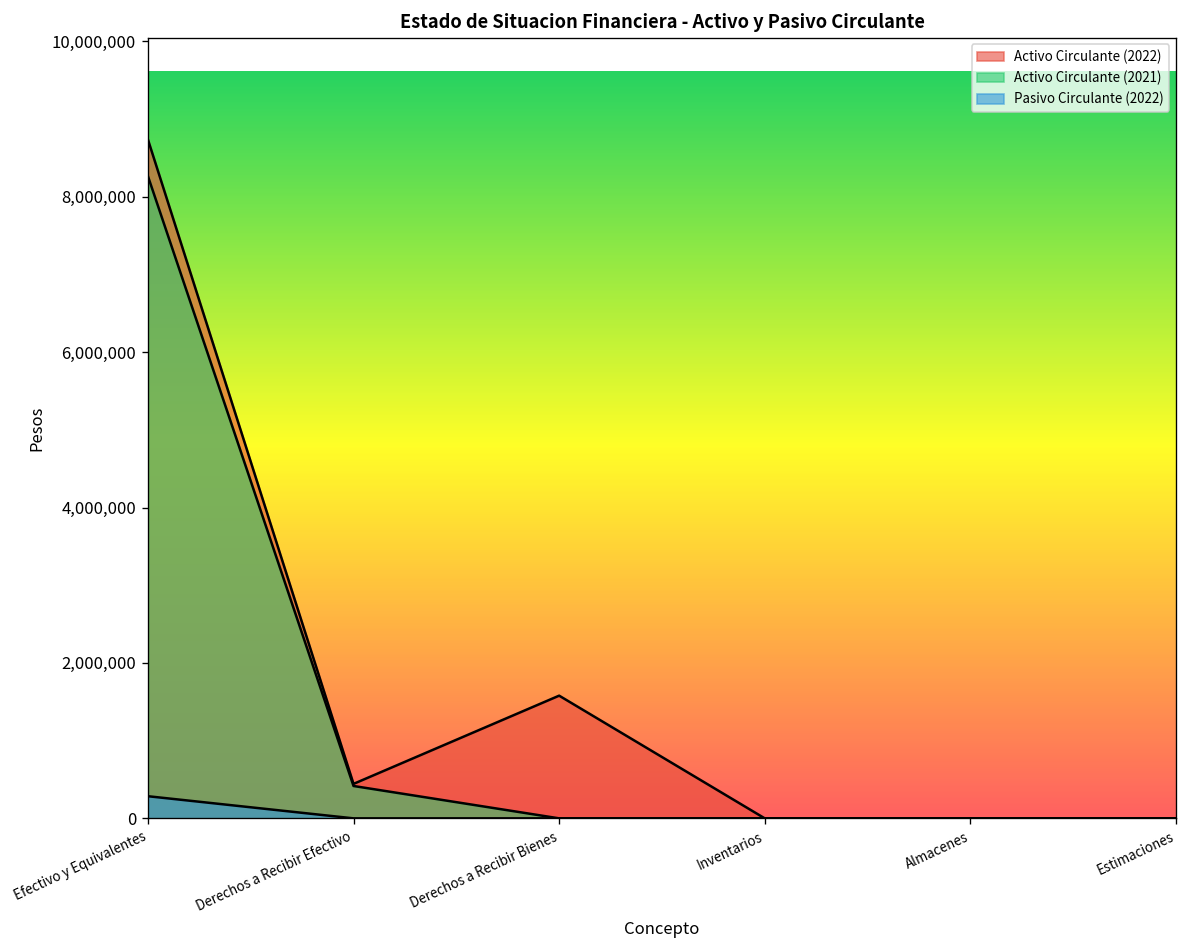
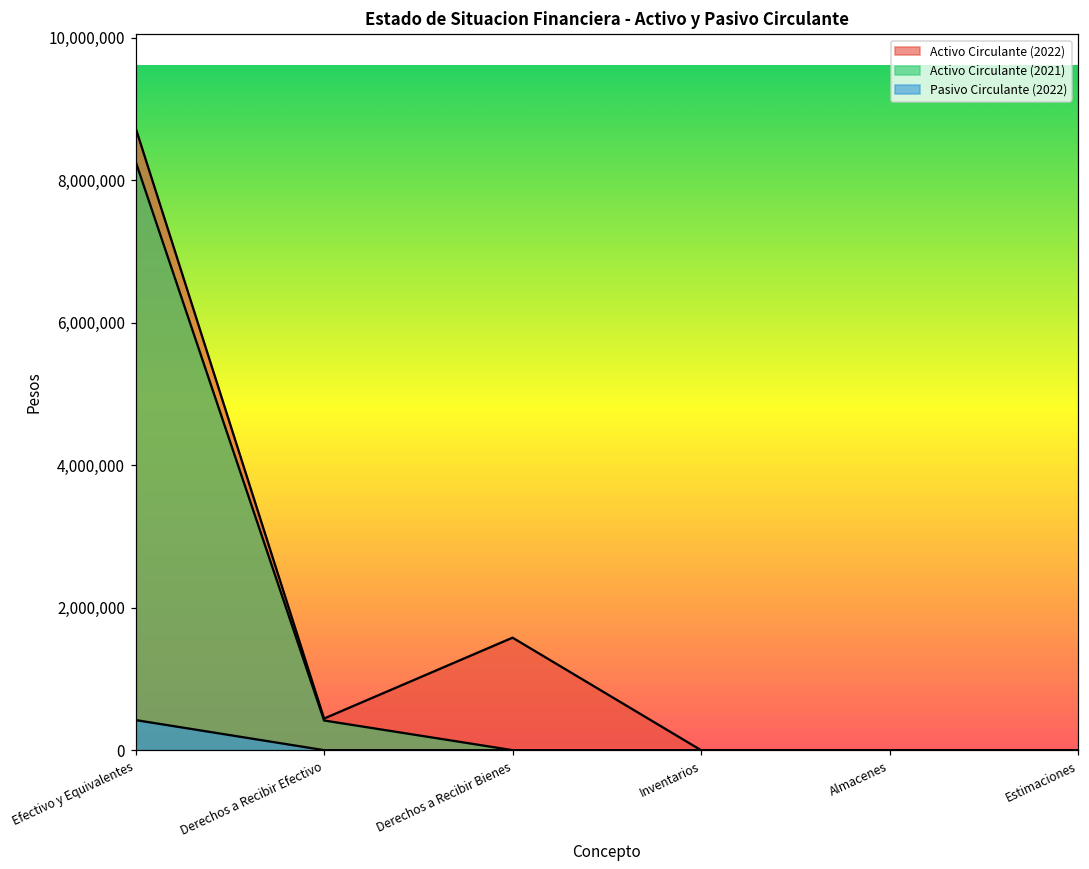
  {
    "Activo Circulante (2022)": {
      "Efectivo y Equivalentes": "8,700,000",
      "Derechos a Recibir Bienes": "1,600,000"
    },
    "Activo Circulante (2021)": {
      "Efectivo y Equivalentes": "8,300,000"
    },
    "Pasivo Circulante (2022)": {
-     "Efectivo y Equivalentes": "300,000",
+     "Efectivo y Equivalentes": "400,000",
      "Derechos a Recibir Efectivo": "0"
    }
  }
